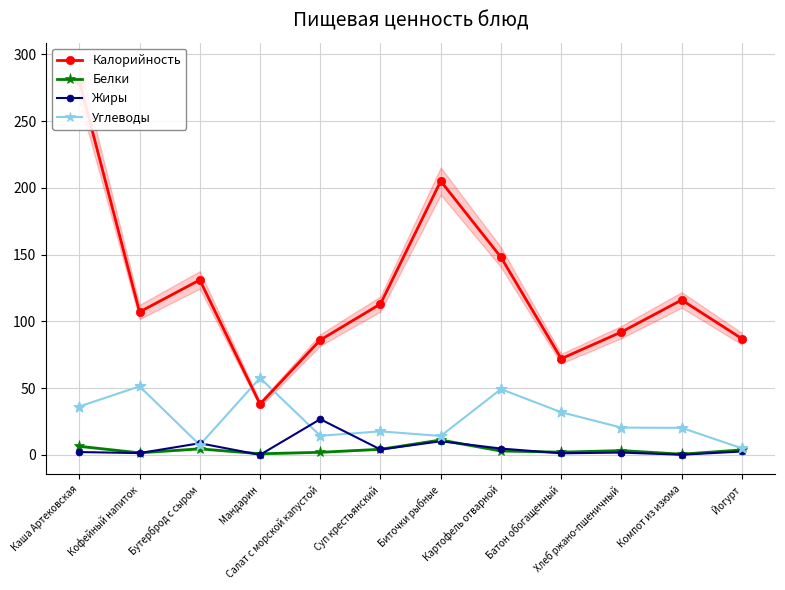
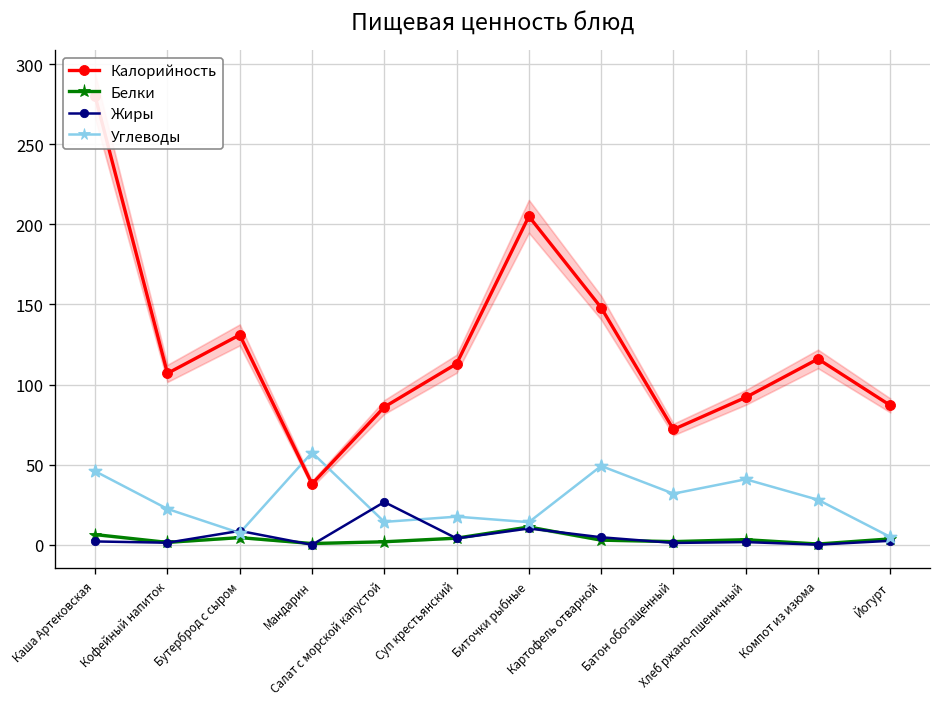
  {
    "Жиры": {
      "Каша Артековская": 2,
      "Салат с морской капустой": 27
    },
    "Углеводы": {
-     "Каша Артековская": 36,
-     "Кофейный напиток": 51,
+     "Каша Артековская": 46,
+     "Кофейный напиток": 22,
      "Мандарин": 58,
      "Салат с морской капустой": 14,
      "Суп крестьянский": 18,
      "Биточки рыбные": 14,
      "Картофель отварной": 49,
      "Батон обогащенный": 32,
-     "Хлеб ржано-пшеничный": 20,
-     "Компот из изюма": 20
+     "Хлеб ржано-пшеничный": 41,
+     "Компот из изюма": 28
    }
  }
